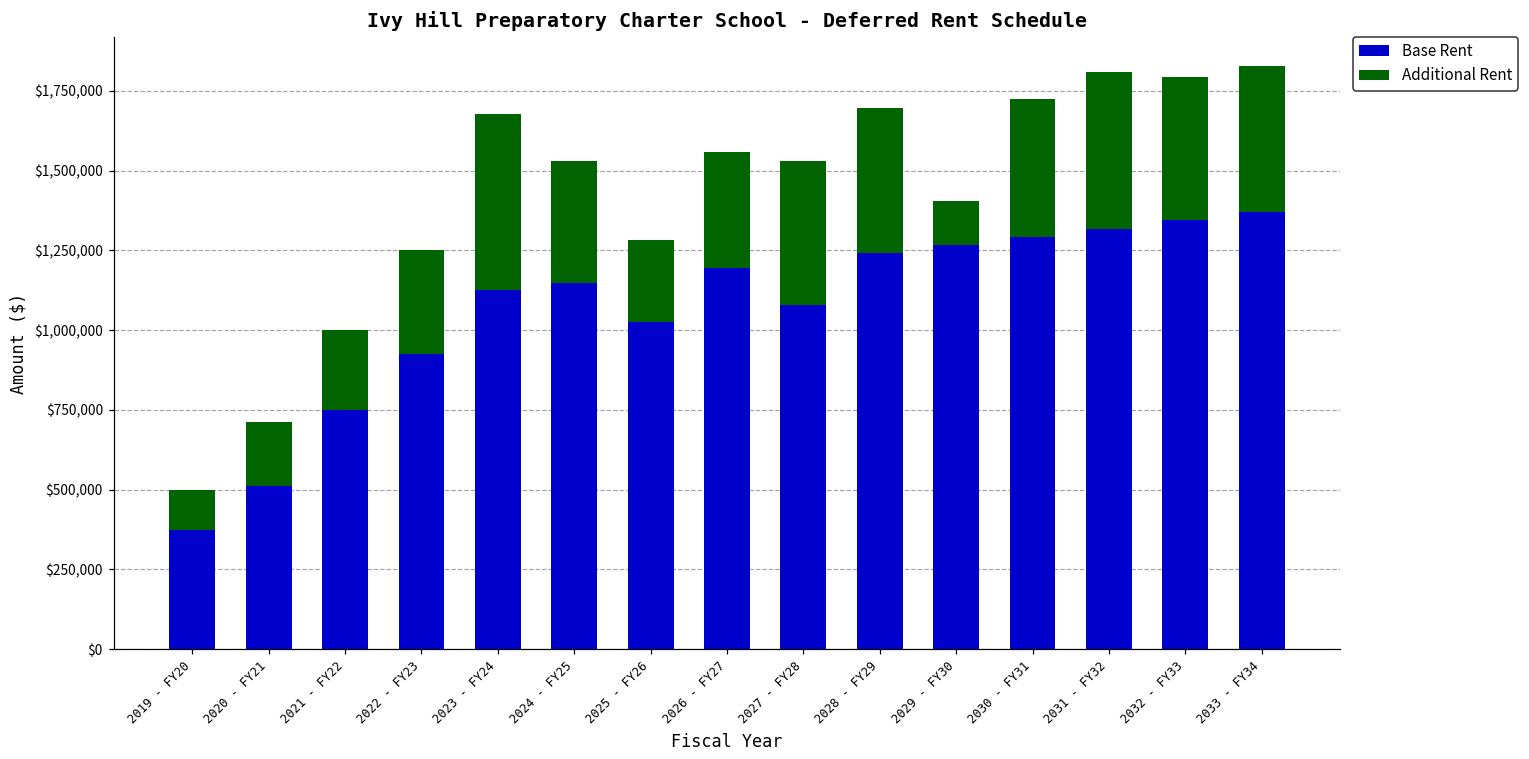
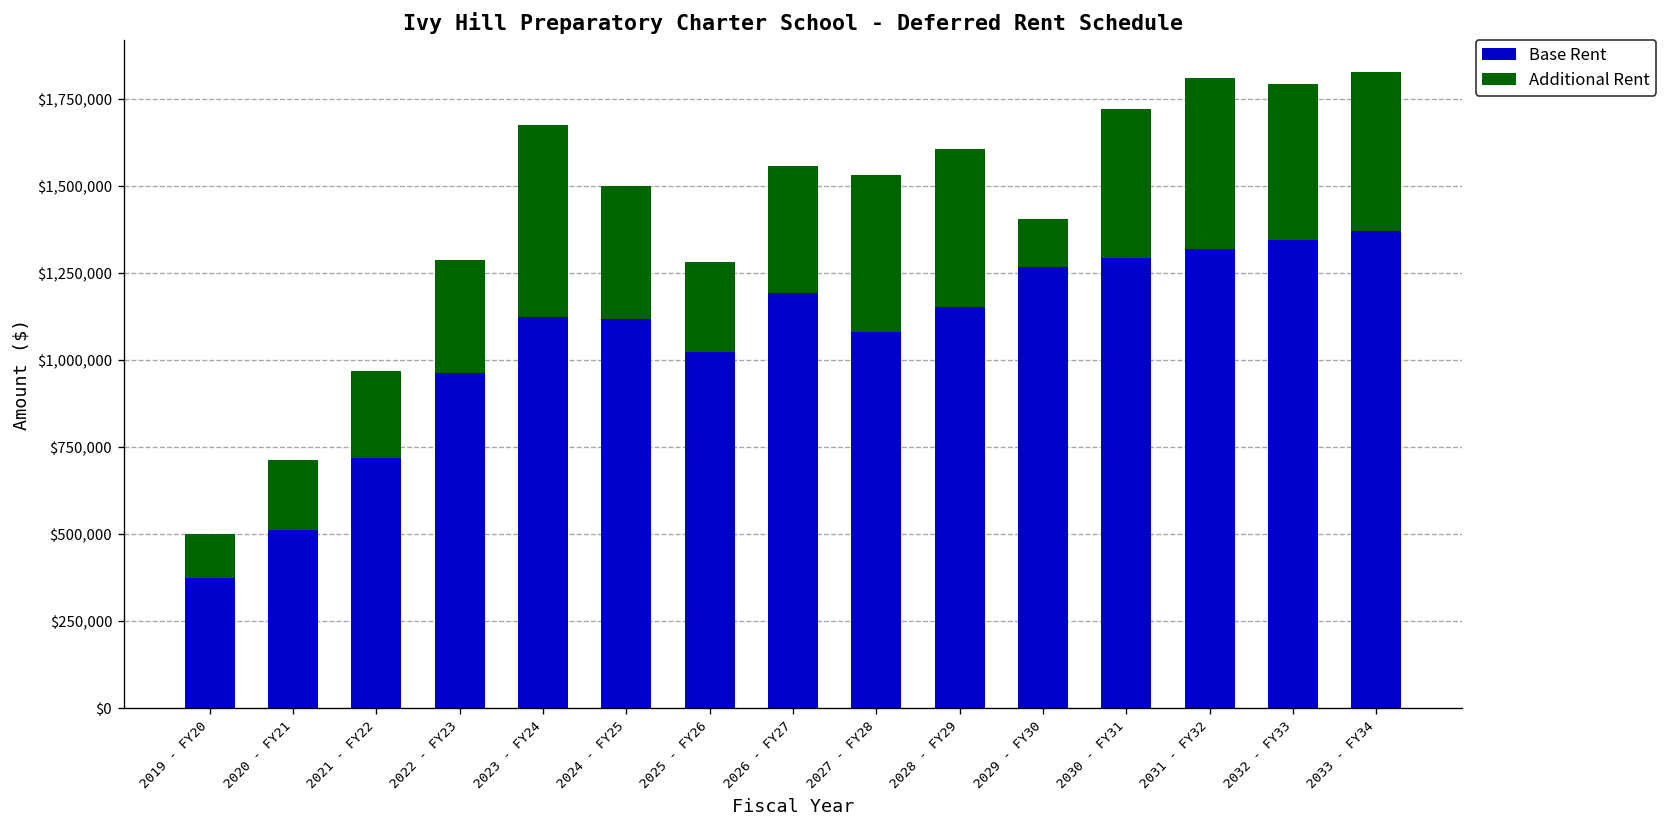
  {
    "Base Rent": {
      "2019 - FY20": "$380,000",
      "2020 - FY21": "$510,000",
-     "2021 - FY22": "$750,000",
-     "2022 - FY23": "$930,000",
+     "2021 - FY22": "$720,000",
+     "2022 - FY23": "$960,000",
      "2023 - FY24": "$1,130,000",
-     "2024 - FY25": "$1,150,000",
+     "2024 - FY25": "$1,120,000",
      "2025 - FY26": "$1,020,000",
      "2026 - FY27": "$1,190,000",
      "2027 - FY28": "$1,080,000",
-     "2028 - FY29": "$1,240,000",
+     "2028 - FY29": "$1,150,000",
      "2029 - FY30": "$1,270,000",
      "2030 - FY31": "$1,290,000",
      "2031 - FY32": "$1,320,000",
      "2032 - FY33": "$1,340,000",
      "2033 - FY34": "$1,370,000"
    },
    "Additional Rent": {
      "2019 - FY20": "$130,000",
      "2020 - FY21": "$200,000",
      "2021 - FY22": "$250,000",
      "2022 - FY23": "$330,000",
      "2023 - FY24": "$550,000",
      "2024 - FY25": "$380,000",
      "2025 - FY26": "$260,000",
      "2026 - FY27": "$370,000",
      "2027 - FY28": "$450,000",
      "2028 - FY29": "$450,000",
      "2029 - FY30": "$140,000",
      "2030 - FY31": "$430,000",
      "2031 - FY32": "$490,000",
      "2032 - FY33": "$450,000",
      "2033 - FY34": "$460,000"
    }
  }
